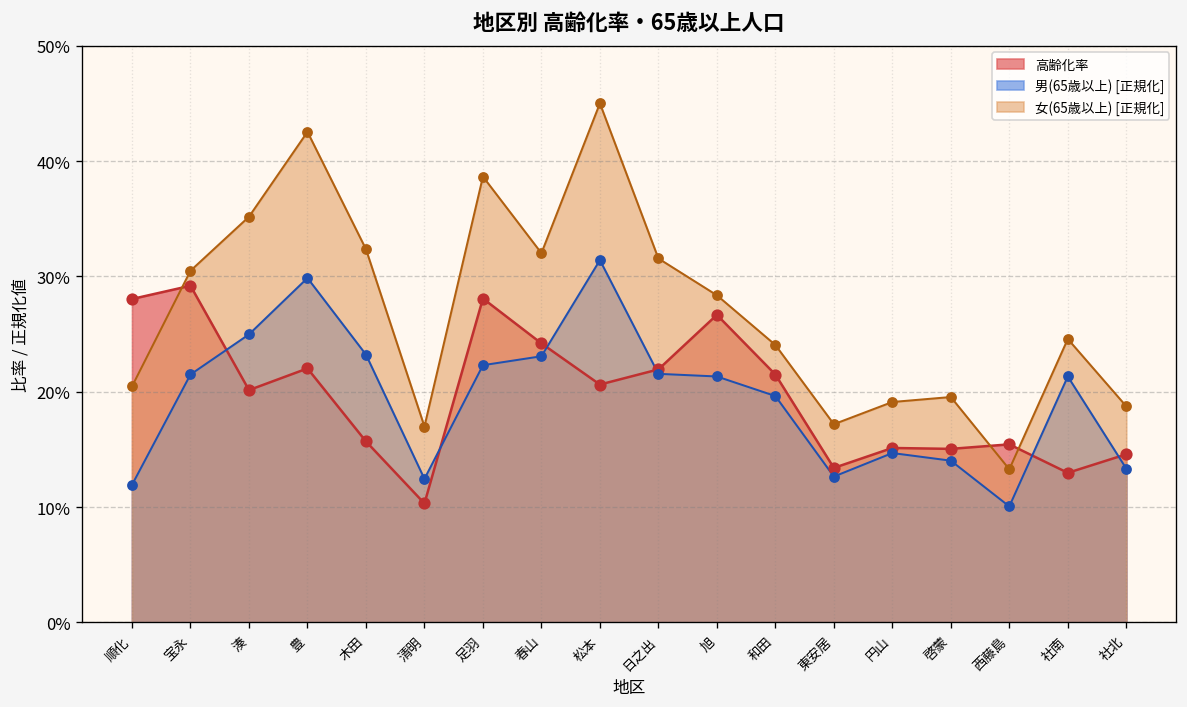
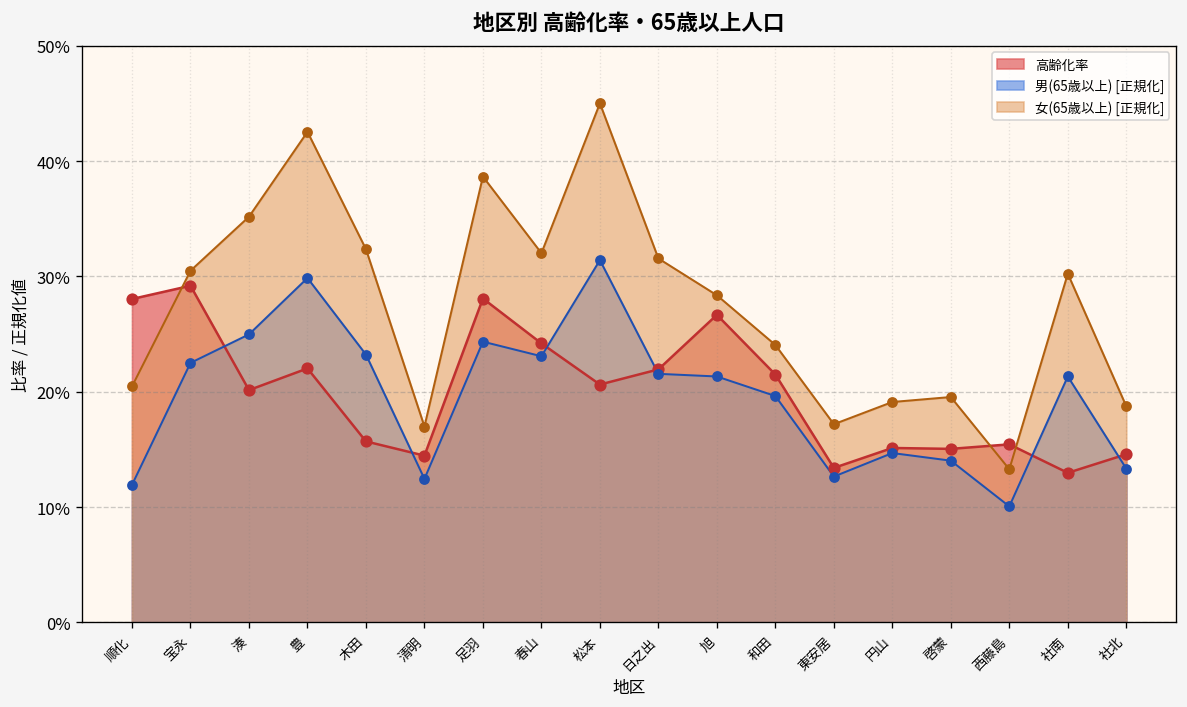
  {
    "高齢化率": {
      "順化": "28%",
      "宝永": "29%",
      "湊": "20%",
      "豊": "22%",
      "木田": "16%",
-     "清明": "10%",
+     "清明": "14%",
      "足羽": "28%",
      "春山": "24%",
      "松本": "21%",
      "日之出": "22%",
      "旭": "27%",
      "和田": "21%",
      "東安居": "13%",
      "円山": "15%",
      "啓蒙": "15%",
      "西藤島": "15%",
      "社南": "13%",
      "社北": "15%"
    },
    "男(65歳以上) [正規化]": {
      "順化": "12%",
-     "宝永": "21%",
+     "宝永": "23%",
      "湊": "25%",
      "豊": "30%",
      "木田": "23%",
      "清明": "12%",
-     "足羽": "22%",
+     "足羽": "24%",
      "春山": "23%",
      "松本": "31%",
      "日之出": "22%",
      "旭": "21%",
      "和田": "20%",
      "東安居": "13%",
      "円山": "15%",
      "啓蒙": "14%",
      "西藤島": "10%",
      "社南": "21%",
      "社北": "13%"
    },
    "女(65歳以上) [正規化]": {
      "順化": "20%",
      "宝永": "30%",
      "湊": "35%",
      "豊": "43%",
      "木田": "32%",
      "清明": "17%",
      "足羽": "39%",
      "春山": "32%",
      "松本": "45%",
      "日之出": "32%",
      "旭": "28%",
      "和田": "24%",
      "東安居": "17%",
      "円山": "19%",
      "啓蒙": "20%",
      "西藤島": "13%",
-     "社南": "25%",
+     "社南": "30%",
      "社北": "19%"
    }
  }
